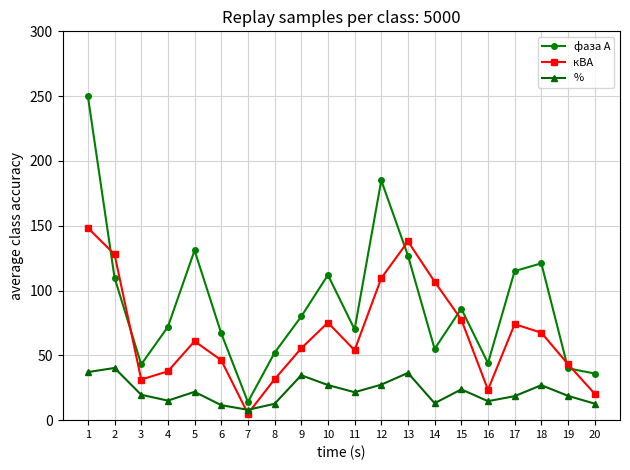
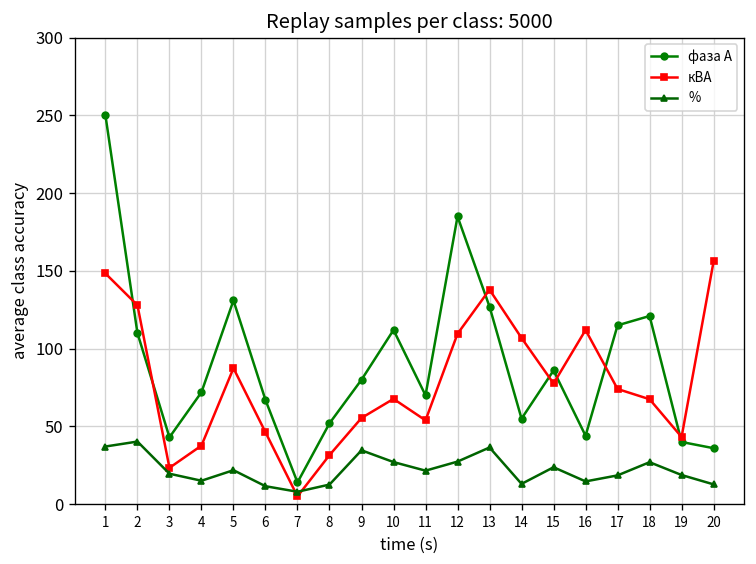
  {
    "кВА": {
      "1": 148,
      "2": 128,
-     "3": 31,
+     "3": 23,
      "4": 38,
-     "5": 61,
+     "5": 87,
      "6": 46,
      "7": 5,
      "8": 32,
      "9": 55,
-     "10": 75,
+     "10": 68,
      "11": 54,
      "12": 110,
      "13": 138,
      "14": 107,
      "15": 78,
-     "16": 23,
+     "16": 112,
      "17": 74,
      "18": 67,
      "19": 43,
-     "20": 20
+     "20": 156
    }
  }
